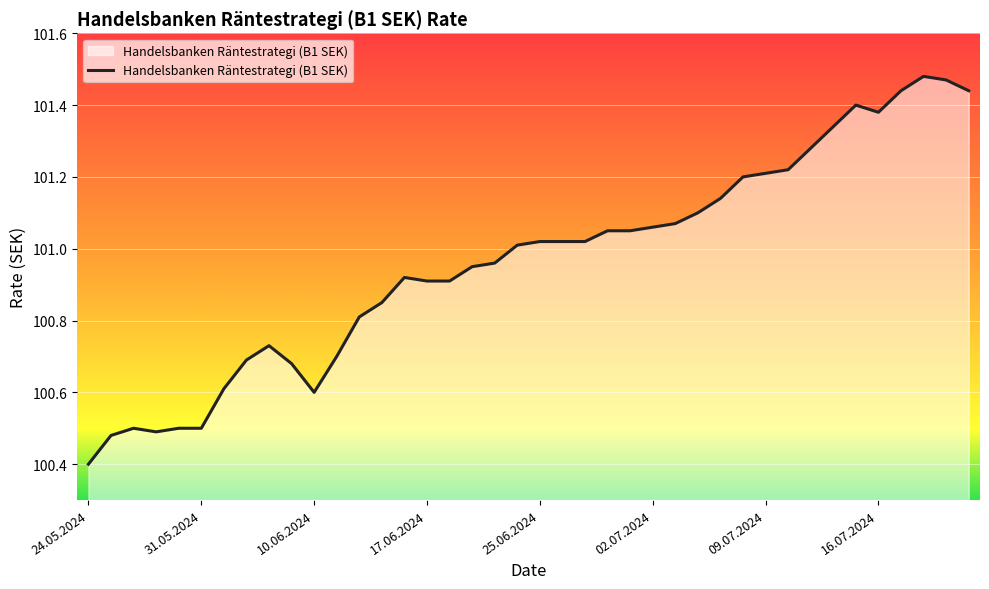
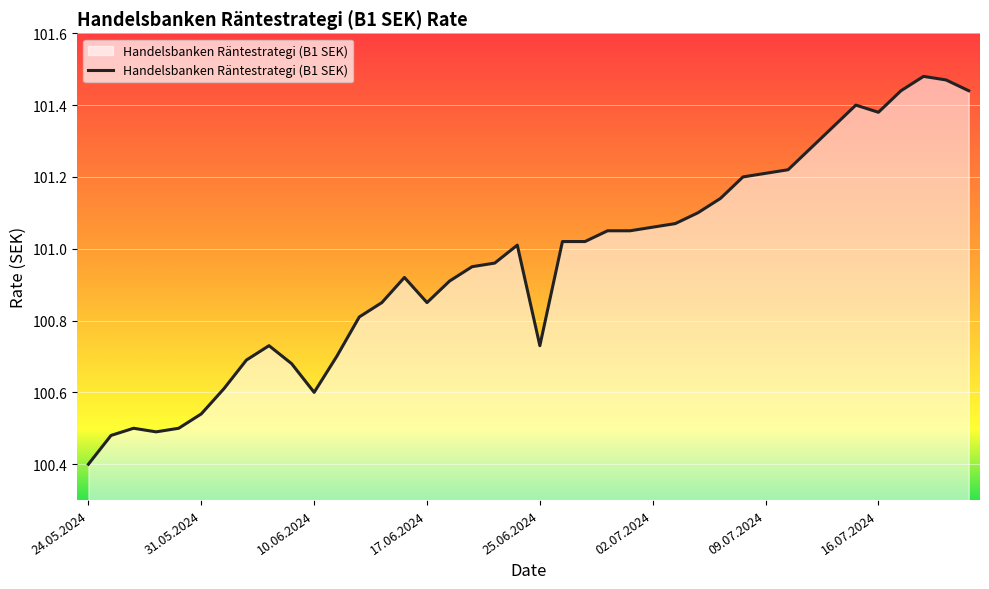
  {
    "24.05.2024": 100.40,
-   "31.05.2024": 100.50,
+   "31.05.2024": 100.54,
    "10.06.2024": 100.60,
-   "17.06.2024": 100.91,
-   "25.06.2024": 101.02,
+   "17.06.2024": 100.85,
+   "25.06.2024": 100.73,
    "02.07.2024": 101.06,
    "09.07.2024": 101.21,
    "16.07.2024": 101.38
  }
